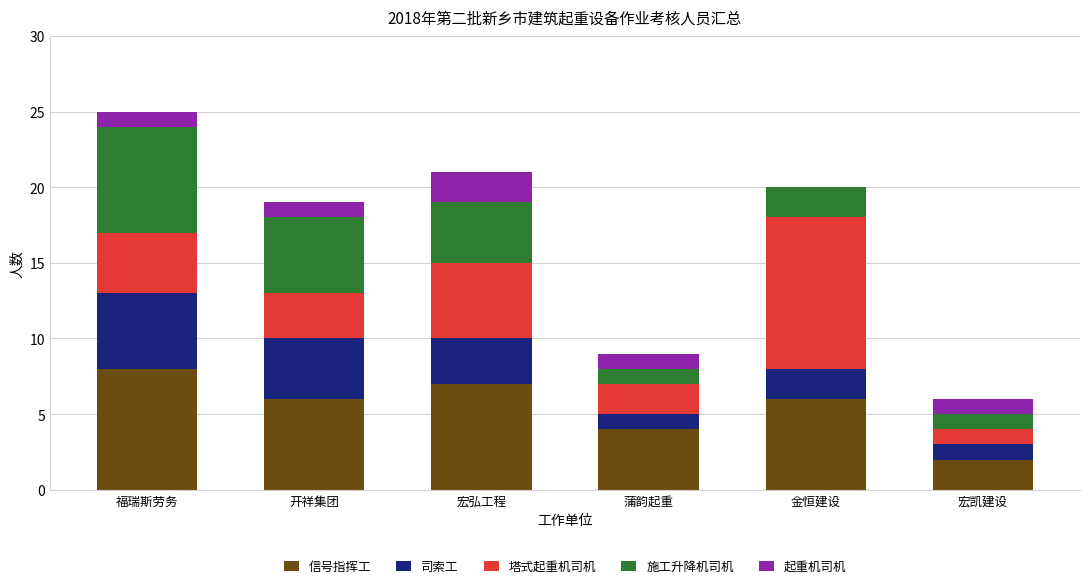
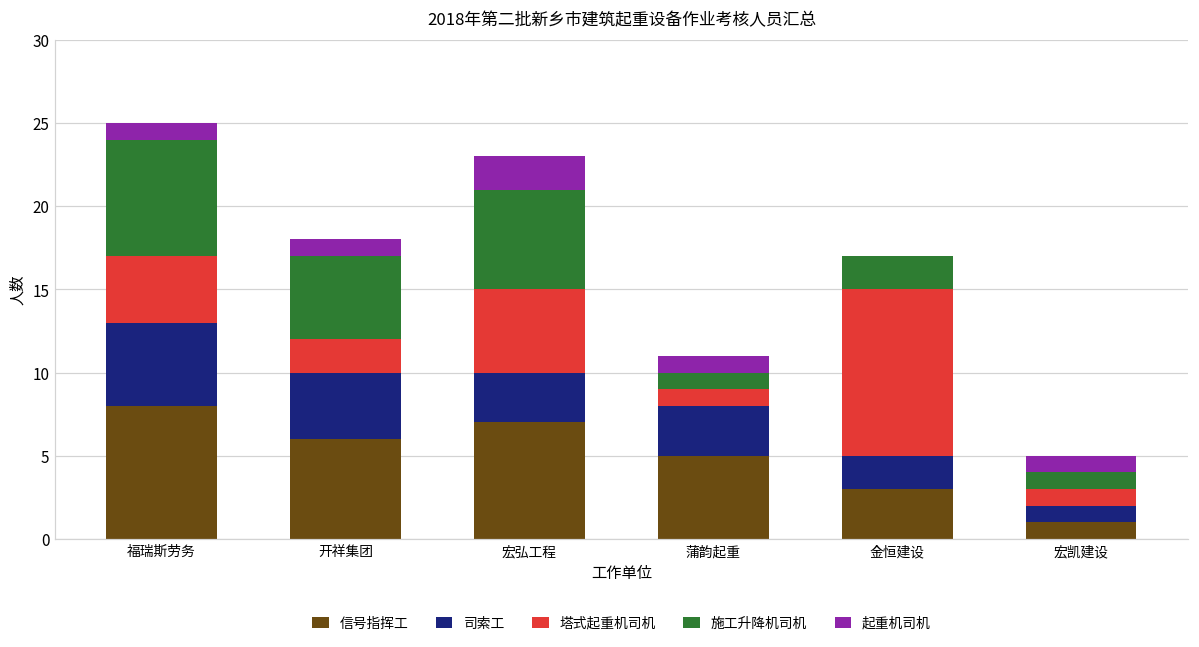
  {
    "信号指挥工": {
      "福瑞斯劳务": 8,
      "开祥集团": 6,
      "宏弘工程": 7,
-     "蒲韵起重": 4,
-     "金恒建设": 6,
-     "宏凯建设": 2
+     "蒲韵起重": 5,
+     "金恒建设": 3,
+     "宏凯建设": 1
    },
    "司索工": {
      "福瑞斯劳务": 5,
      "开祥集团": 4,
      "宏弘工程": 3,
-     "蒲韵起重": 1,
+     "蒲韵起重": 3,
      "金恒建设": 2,
      "宏凯建设": 1
    },
    "塔式起重机司机": {
      "福瑞斯劳务": 4,
-     "开祥集团": 3,
+     "开祥集团": 2,
      "宏弘工程": 5,
-     "蒲韵起重": 2,
+     "蒲韵起重": 1,
      "金恒建设": 10,
      "宏凯建设": 1
    },
    "施工升降机司机": {
      "福瑞斯劳务": 7,
      "开祥集团": 5,
-     "宏弘工程": 4,
+     "宏弘工程": 6,
      "蒲韵起重": 1,
      "金恒建设": 2,
      "宏凯建设": 1
    },
    "起重机司机": {
      "福瑞斯劳务": 1,
      "开祥集团": 1,
      "宏弘工程": 2,
      "蒲韵起重": 1,
      "金恒建设": 0,
      "宏凯建设": 1
    }
  }
